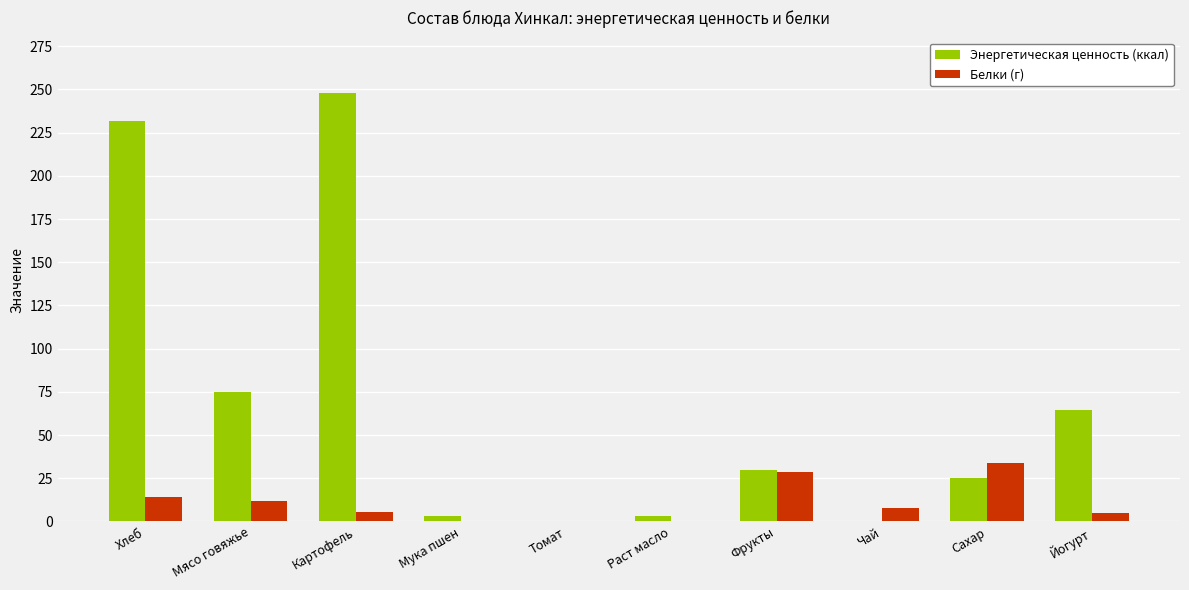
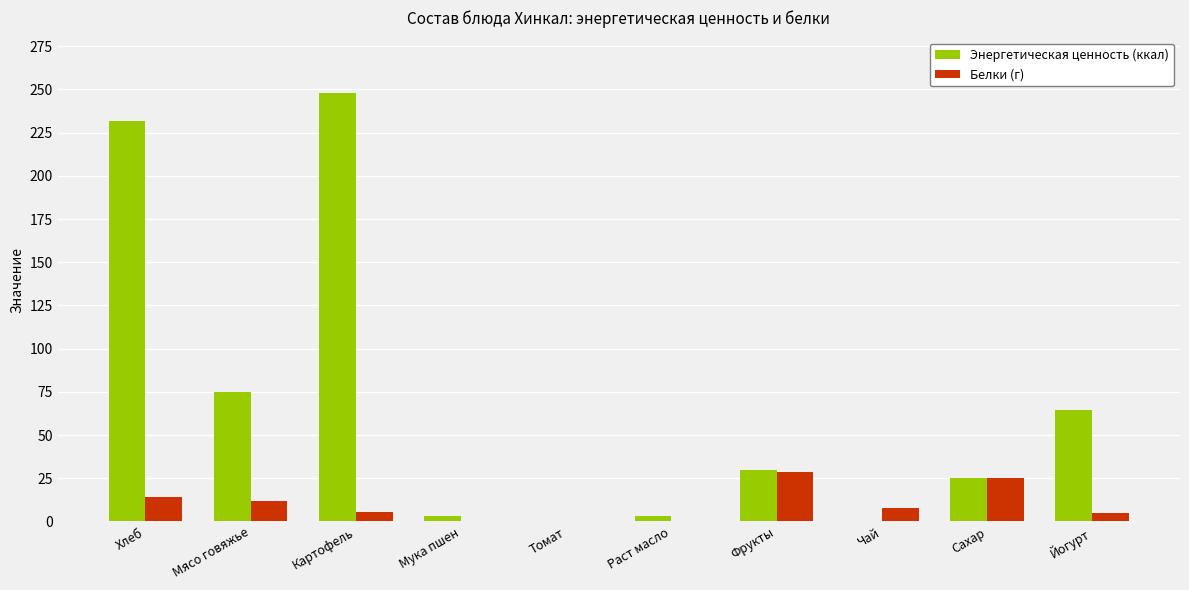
  {
    "Энергетическая ценность (ккал)": {
      "Хлеб": 232,
      "Мясо говяжье": 75,
      "Картофель": 248,
      "Мука пшен": 3,
      "Раст масло": 3,
      "Фрукты": 30,
      "Сахар": 25,
      "Йогурт": 65
    },
    "Белки (г)": {
      "Хлеб": 14,
      "Мясо говяжье": 12,
      "Картофель": 5,
      "Мука пшен": 0,
      "Раст масло": 0,
      "Фрукты": 29,
      "Чай": 8,
-     "Сахар": 34,
+     "Сахар": 25,
      "Йогурт": 5
    }
  }
